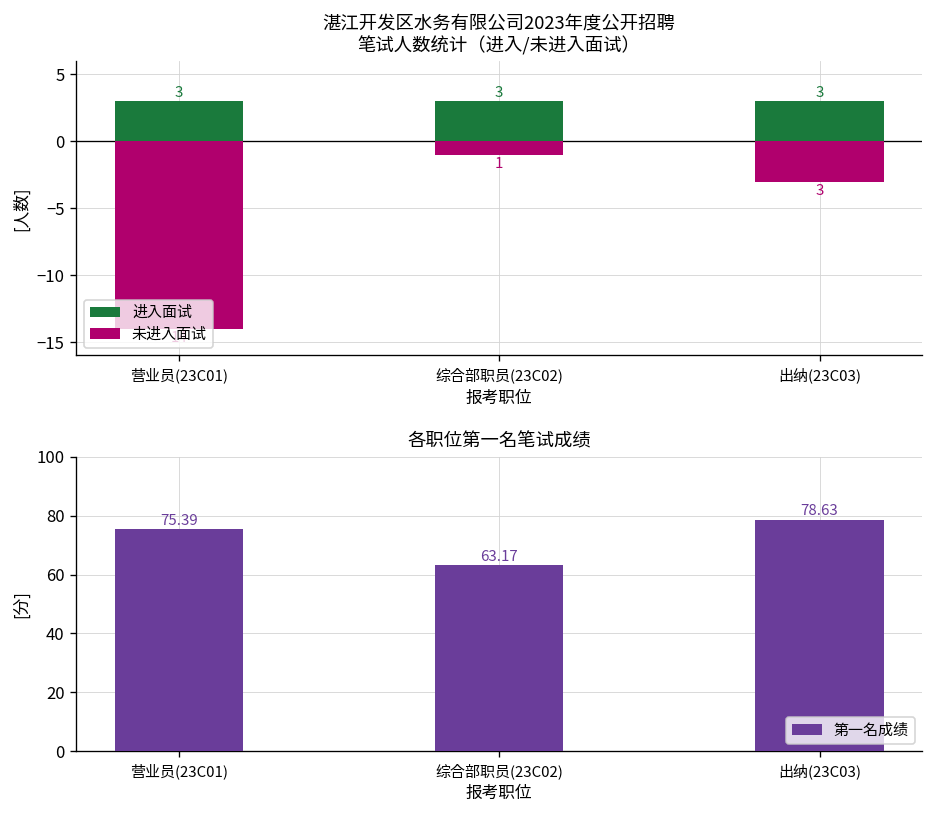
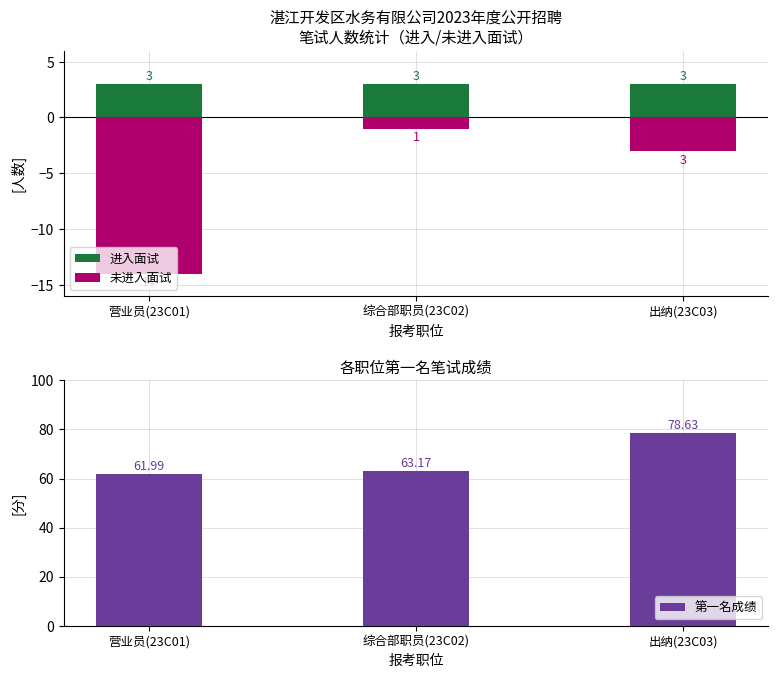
  {
    "湛江开发区水务有限公司2023年度公开招聘 笔试人数统计（进入/未进入面试）": {
      "进入面试": {
        "营业员(23C01)": 3,
        "综合部职员(23C02)": 3,
        "出纳(23C03)": 3
      }
    },
    "各职位第一名笔试成绩": {
-     "营业员(23C01)": 75.39,
+     "营业员(23C01)": 61.99,
      "综合部职员(23C02)": 63.17,
      "出纳(23C03)": 78.63
    }
  }
